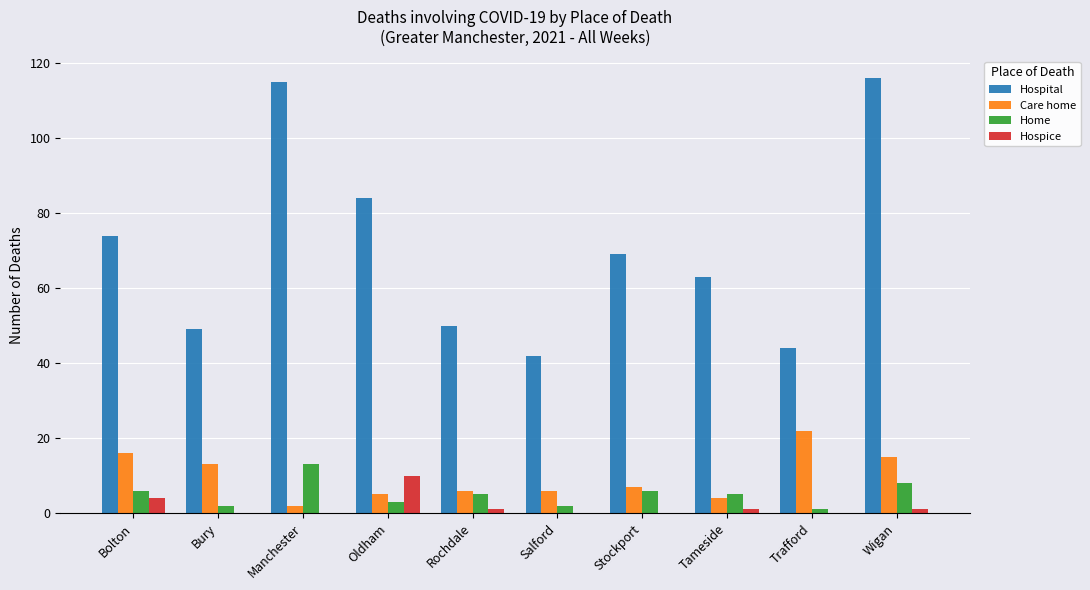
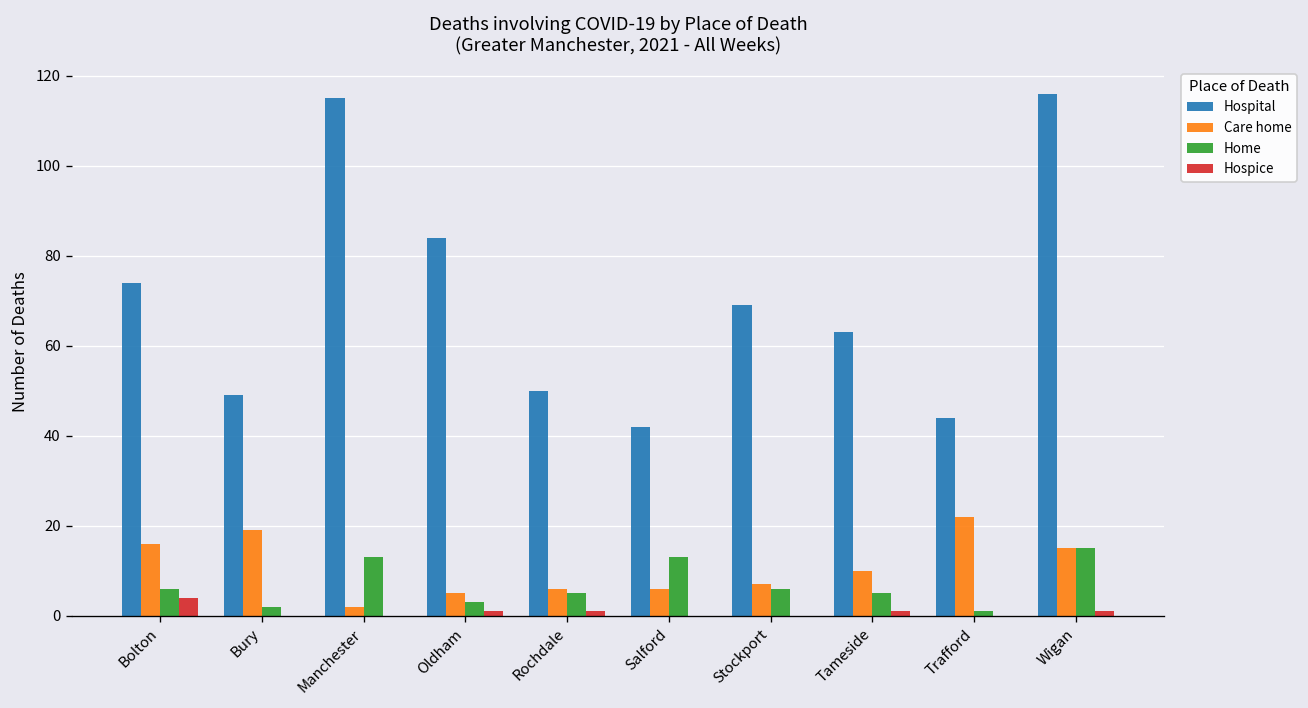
  {
    "Hospital": {
      "Bolton": 74,
      "Bury": 49,
      "Manchester": 115,
      "Oldham": 84,
      "Rochdale": 50,
      "Salford": 42,
      "Stockport": 69,
      "Tameside": 63,
      "Trafford": 44,
      "Wigan": 116
    },
    "Care home": {
      "Bolton": 16,
-     "Bury": 13,
+     "Bury": 19,
      "Manchester": 2,
      "Oldham": 5,
      "Rochdale": 6,
      "Salford": 6,
      "Stockport": 7,
-     "Tameside": 4,
+     "Tameside": 10,
      "Trafford": 22,
      "Wigan": 15
    },
    "Home": {
      "Bolton": 6,
      "Bury": 2,
      "Manchester": 13,
      "Oldham": 3,
      "Rochdale": 5,
-     "Salford": 2,
+     "Salford": 13,
      "Stockport": 6,
      "Tameside": 5,
      "Trafford": 1,
-     "Wigan": 8
+     "Wigan": 15
    },
    "Hospice": {
      "Bolton": 4,
      "Bury": 0,
      "Manchester": 0,
-     "Oldham": 10,
+     "Oldham": 1,
      "Rochdale": 1,
      "Salford": 0,
      "Stockport": 0,
      "Tameside": 1,
      "Trafford": 0,
      "Wigan": 1
    }
  }
